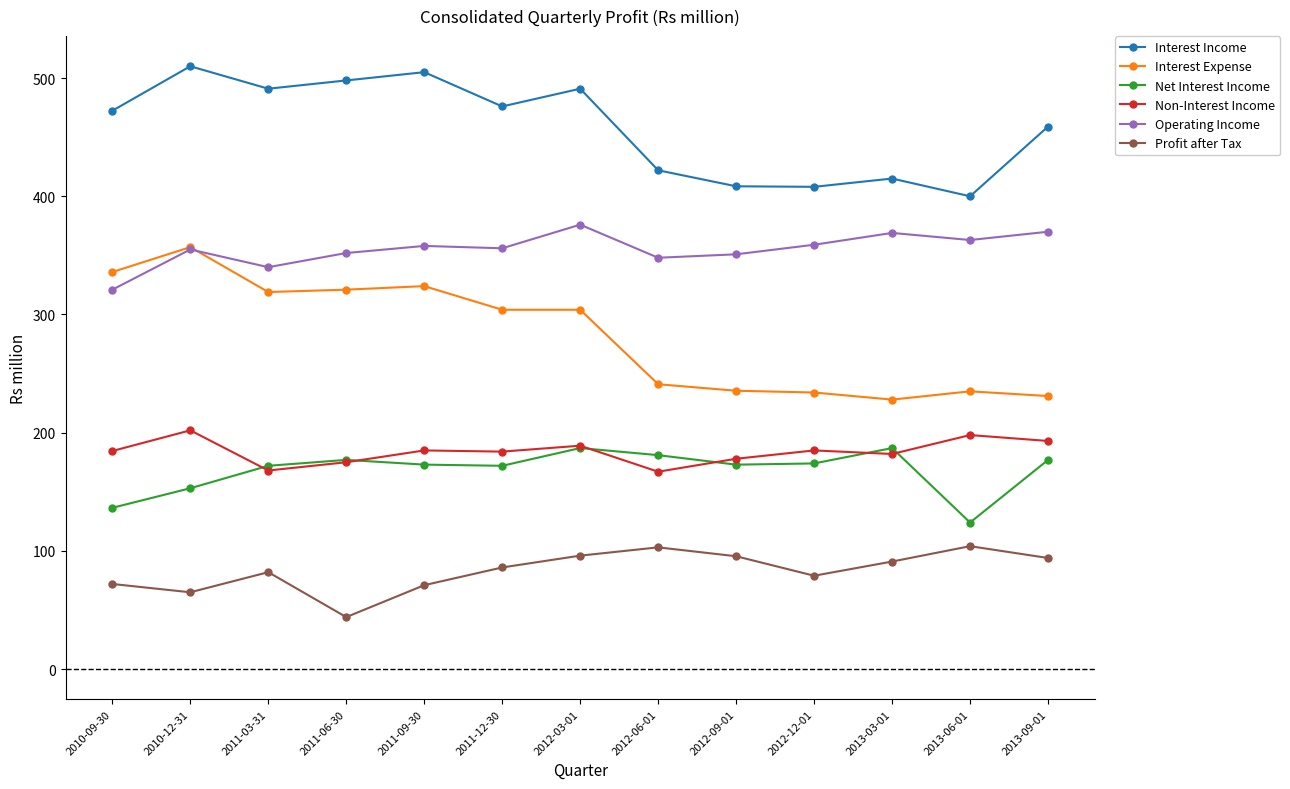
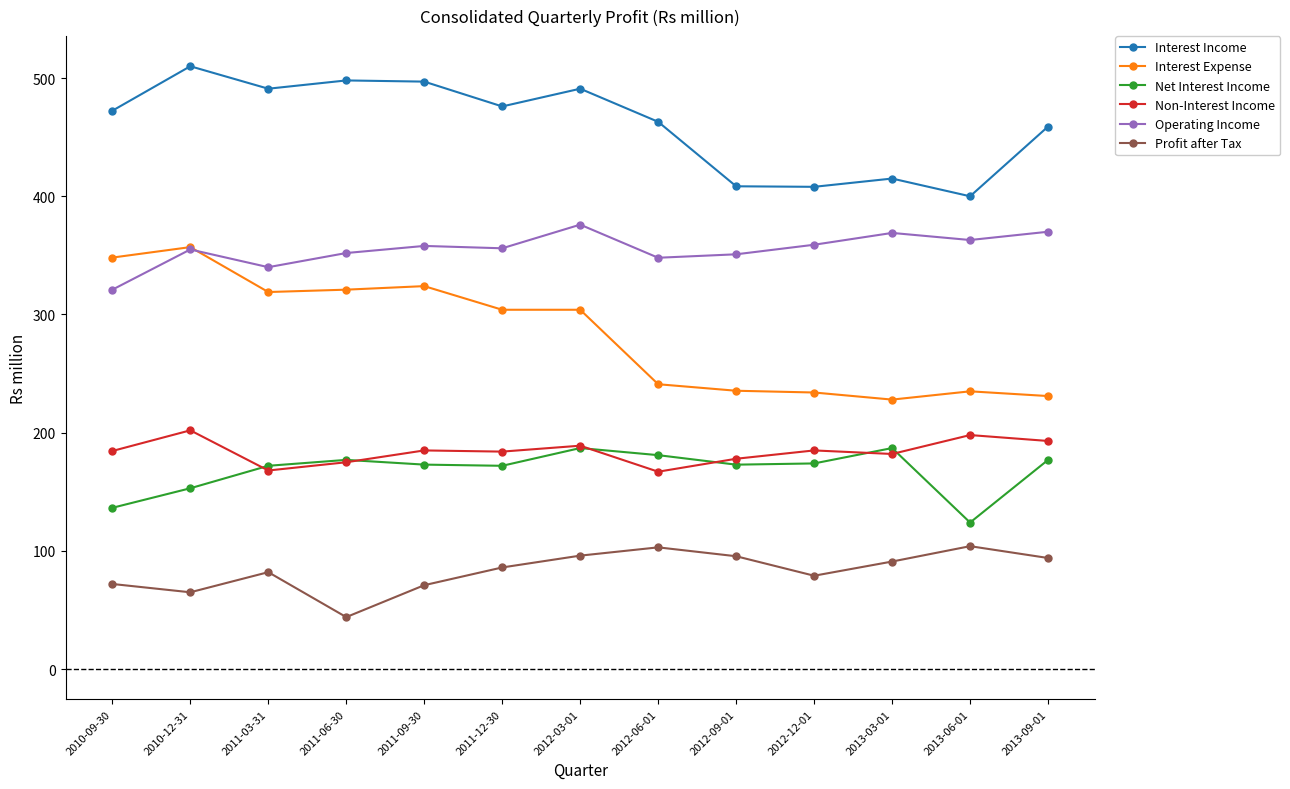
  {
    "Interest Income": {
      "2010-09-30": 472,
      "2010-12-31": 510,
      "2011-03-31": 491,
      "2011-06-30": 498,
-     "2011-09-30": 505,
+     "2011-09-30": 497,
      "2011-12-30": 476,
      "2012-03-01": 491,
-     "2012-06-01": 422,
+     "2012-06-01": 463,
      "2012-09-01": 408,
      "2012-12-01": 408,
      "2013-03-01": 415,
      "2013-06-01": 400,
      "2013-09-01": 459
    },
    "Interest Expense": {
-     "2010-09-30": 336,
+     "2010-09-30": 348,
      "2011-03-31": 319,
      "2011-06-30": 321,
      "2011-09-30": 324,
      "2011-12-30": 304,
      "2012-03-01": 304,
      "2012-06-01": 241,
      "2012-09-01": 235,
      "2012-12-01": 234,
      "2013-03-01": 228,
      "2013-06-01": 235,
      "2013-09-01": 231
    },
    "Net Interest Income": {
      "2010-09-30": 136,
      "2010-12-31": 153,
      "2011-03-31": 172,
      "2011-09-30": 173,
      "2011-12-30": 172,
      "2012-06-01": 181,
      "2012-09-01": 173,
      "2012-12-01": 174,
      "2013-03-01": 187,
      "2013-06-01": 124,
      "2013-09-01": 177
    },
    "Non-Interest Income": {
      "2010-09-30": 185,
      "2010-12-31": 202,
      "2011-03-31": 168,
      "2011-09-30": 185,
      "2011-12-30": 184,
      "2012-06-01": 167,
      "2012-09-01": 178,
      "2012-12-01": 185,
      "2013-03-01": 182,
      "2013-06-01": 198,
      "2013-09-01": 193
    },
    "Operating Income": {
      "2010-09-30": 321,
      "2011-03-31": 340,
      "2011-06-30": 352,
      "2011-09-30": 358,
      "2011-12-30": 356,
      "2012-03-01": 376,
      "2012-06-01": 348,
      "2012-09-01": 351,
      "2012-12-01": 359,
      "2013-03-01": 369,
      "2013-06-01": 363,
      "2013-09-01": 370
    },
    "Profit after Tax": {
      "2010-09-30": 72,
      "2010-12-31": 65,
      "2011-03-31": 82,
      "2011-06-30": 44,
      "2011-09-30": 71,
      "2011-12-30": 86,
      "2012-03-01": 96,
      "2012-06-01": 103,
      "2012-09-01": 95,
      "2012-12-01": 79,
      "2013-03-01": 91,
      "2013-06-01": 104,
      "2013-09-01": 94
    }
  }
